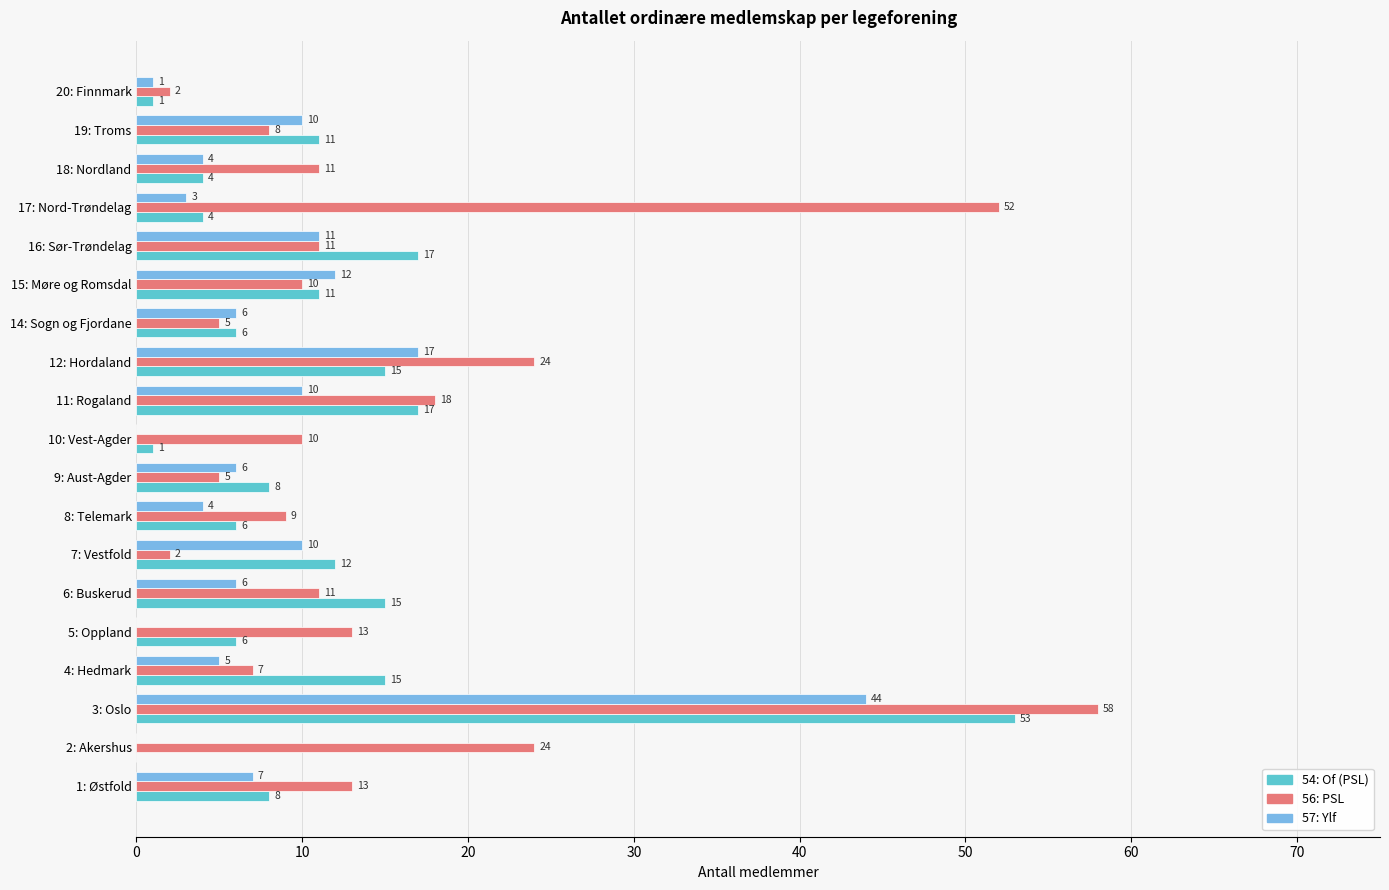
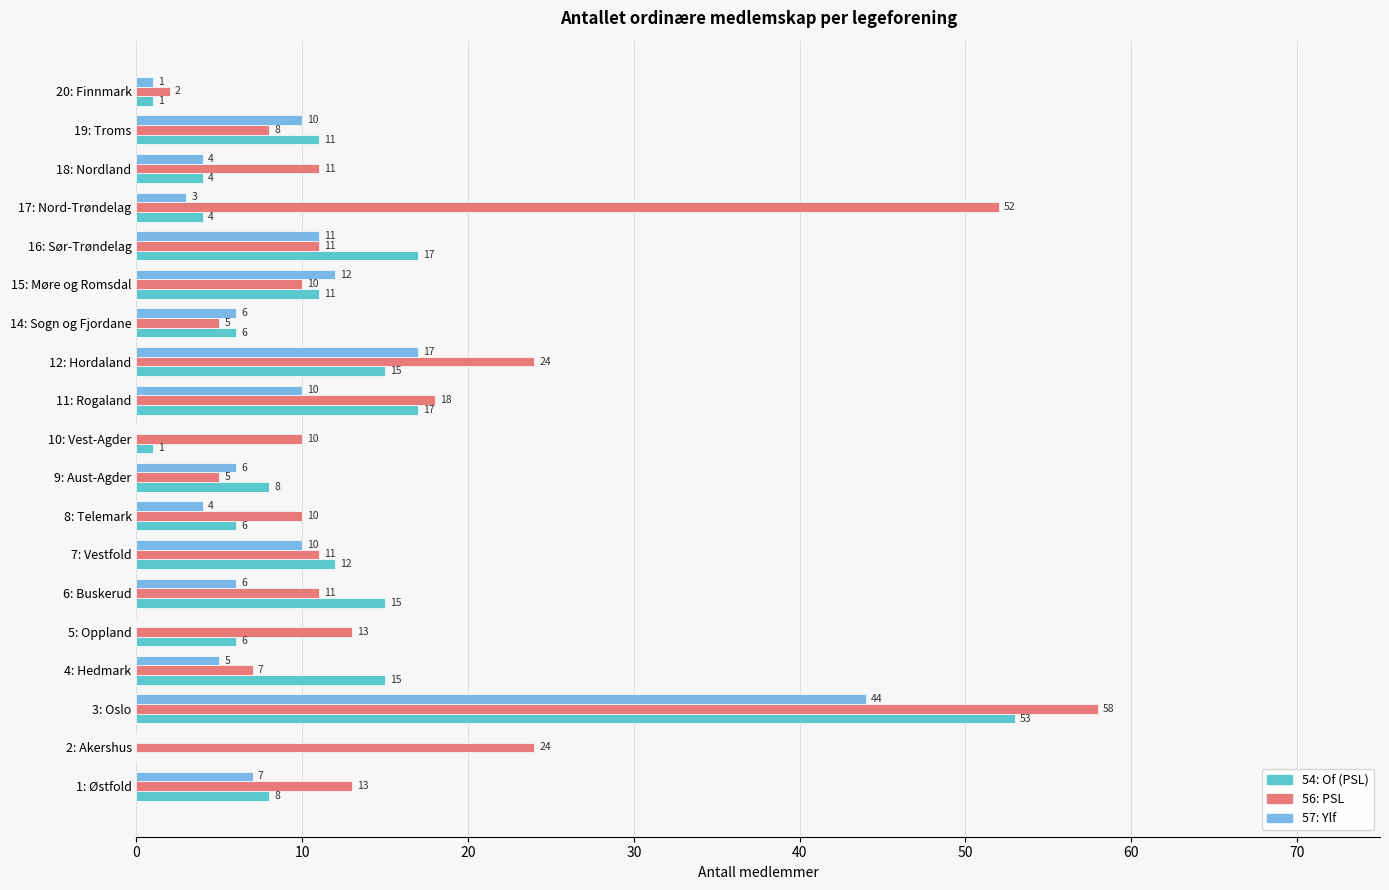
  {
    "56: PSL": {
      "20: Finnmark": 2,
      "19: Troms": 8,
      "18: Nordland": 11,
      "17: Nord-Trøndelag": 52,
      "16: Sør-Trøndelag": 11,
      "15: Møre og Romsdal": 10,
      "14: Sogn og Fjordane": 5,
      "12: Hordaland": 24,
      "11: Rogaland": 18,
      "10: Vest-Agder": 10,
      "9: Aust-Agder": 5,
-     "8: Telemark": 9,
-     "7: Vestfold": 2,
+     "8: Telemark": 10,
+     "7: Vestfold": 11,
      "6: Buskerud": 11,
      "5: Oppland": 13,
      "4: Hedmark": 7,
      "3: Oslo": 58,
      "2: Akershus": 24,
      "1: Østfold": 13
    }
  }
